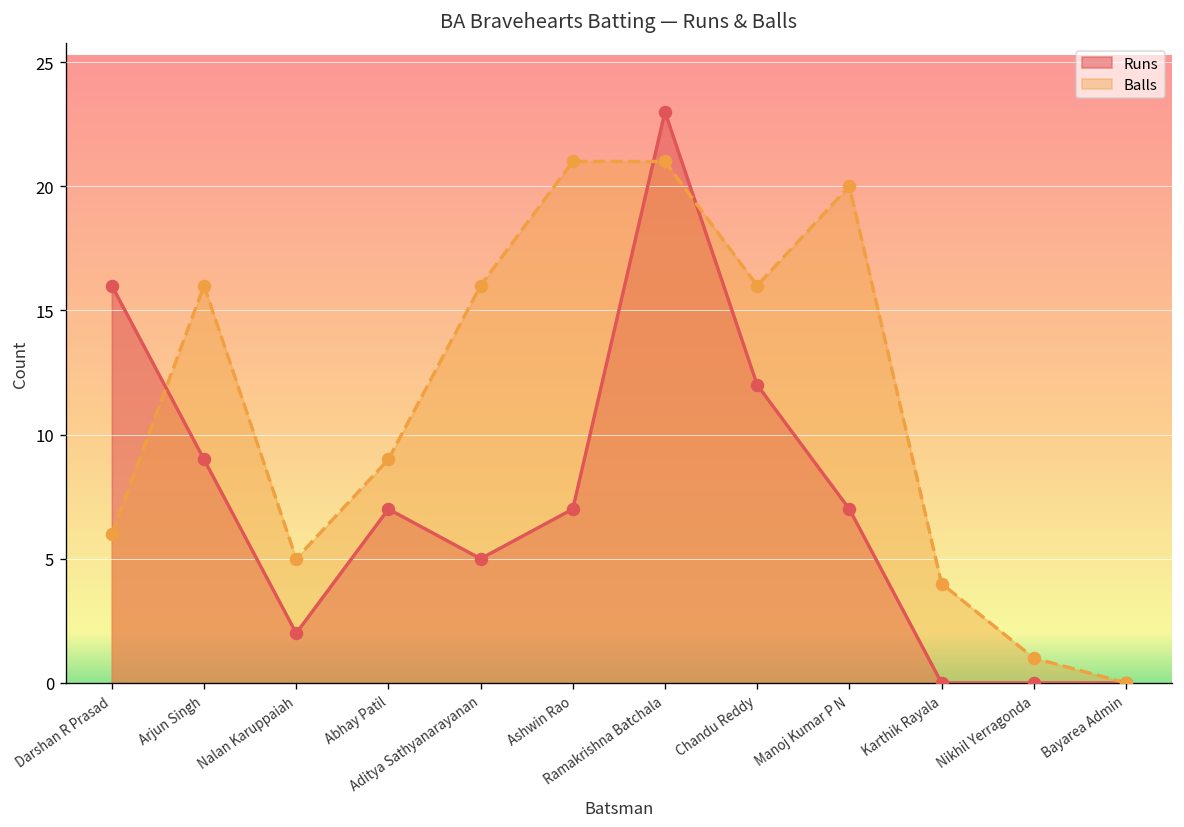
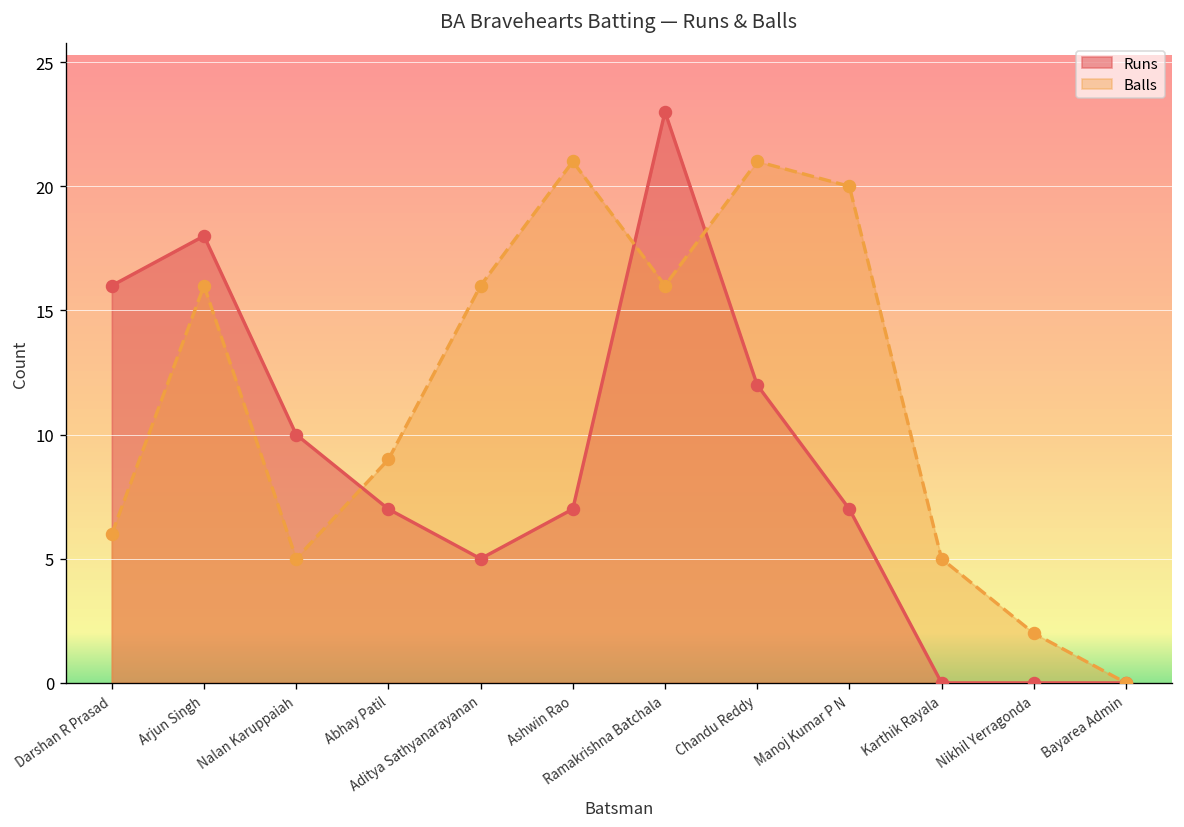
  {
    "Runs": {
      "Darshan R Prasad": 16,
-     "Arjun Singh": 9,
-     "Nalan Karuppaiah": 2,
+     "Arjun Singh": 18,
+     "Nalan Karuppaiah": 10,
      "Abhay Patil": 7,
      "Aditya Sathyanarayanan": 5,
      "Ashwin Rao": 7,
      "Ramakrishna Batchala": 23,
      "Chandu Reddy": 12,
      "Manoj Kumar P N": 7,
      "Karthik Rayala": 0,
      "Nikhil Yerragonda": 0
    },
    "Balls": {
      "Darshan R Prasad": 6,
      "Arjun Singh": 16,
      "Nalan Karuppaiah": 5,
      "Abhay Patil": 9,
      "Aditya Sathyanarayanan": 16,
      "Ashwin Rao": 21,
-     "Ramakrishna Batchala": 21,
-     "Chandu Reddy": 16,
+     "Ramakrishna Batchala": 16,
+     "Chandu Reddy": 21,
      "Manoj Kumar P N": 20,
-     "Karthik Rayala": 4,
-     "Nikhil Yerragonda": 1
+     "Karthik Rayala": 5,
+     "Nikhil Yerragonda": 2
    }
  }
